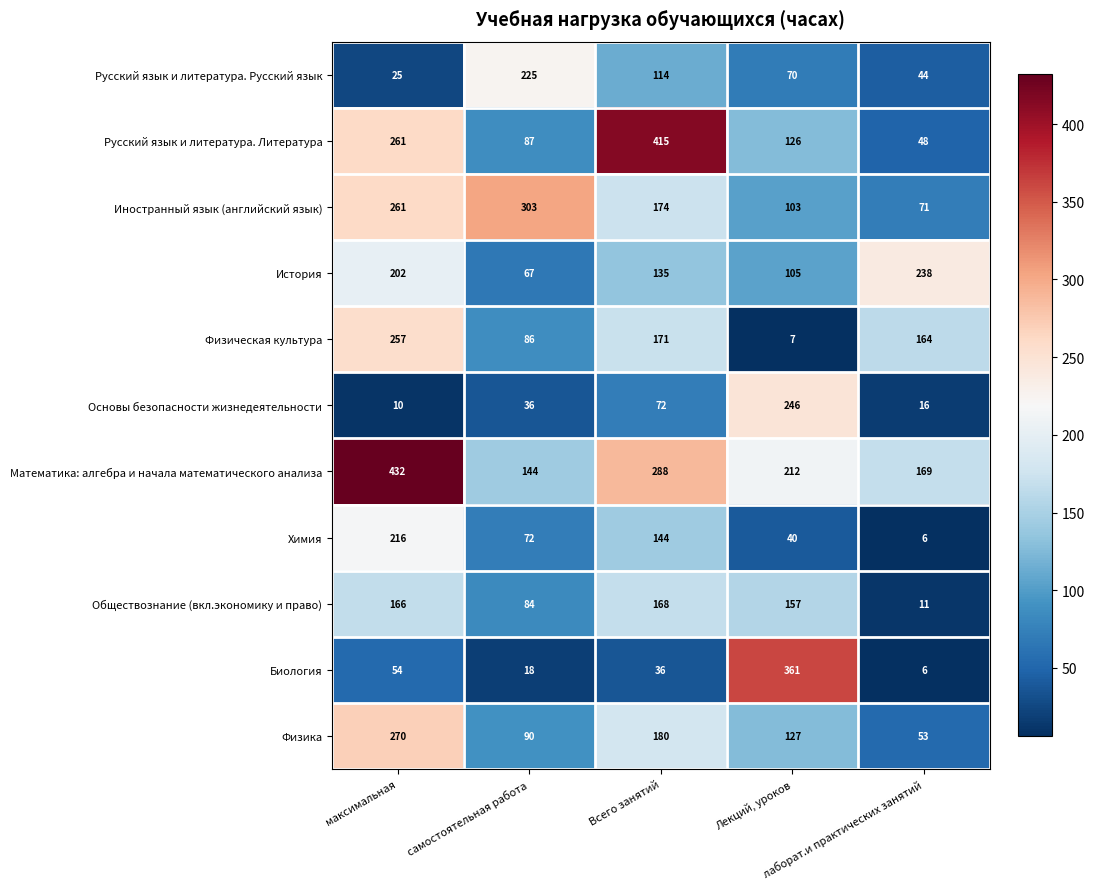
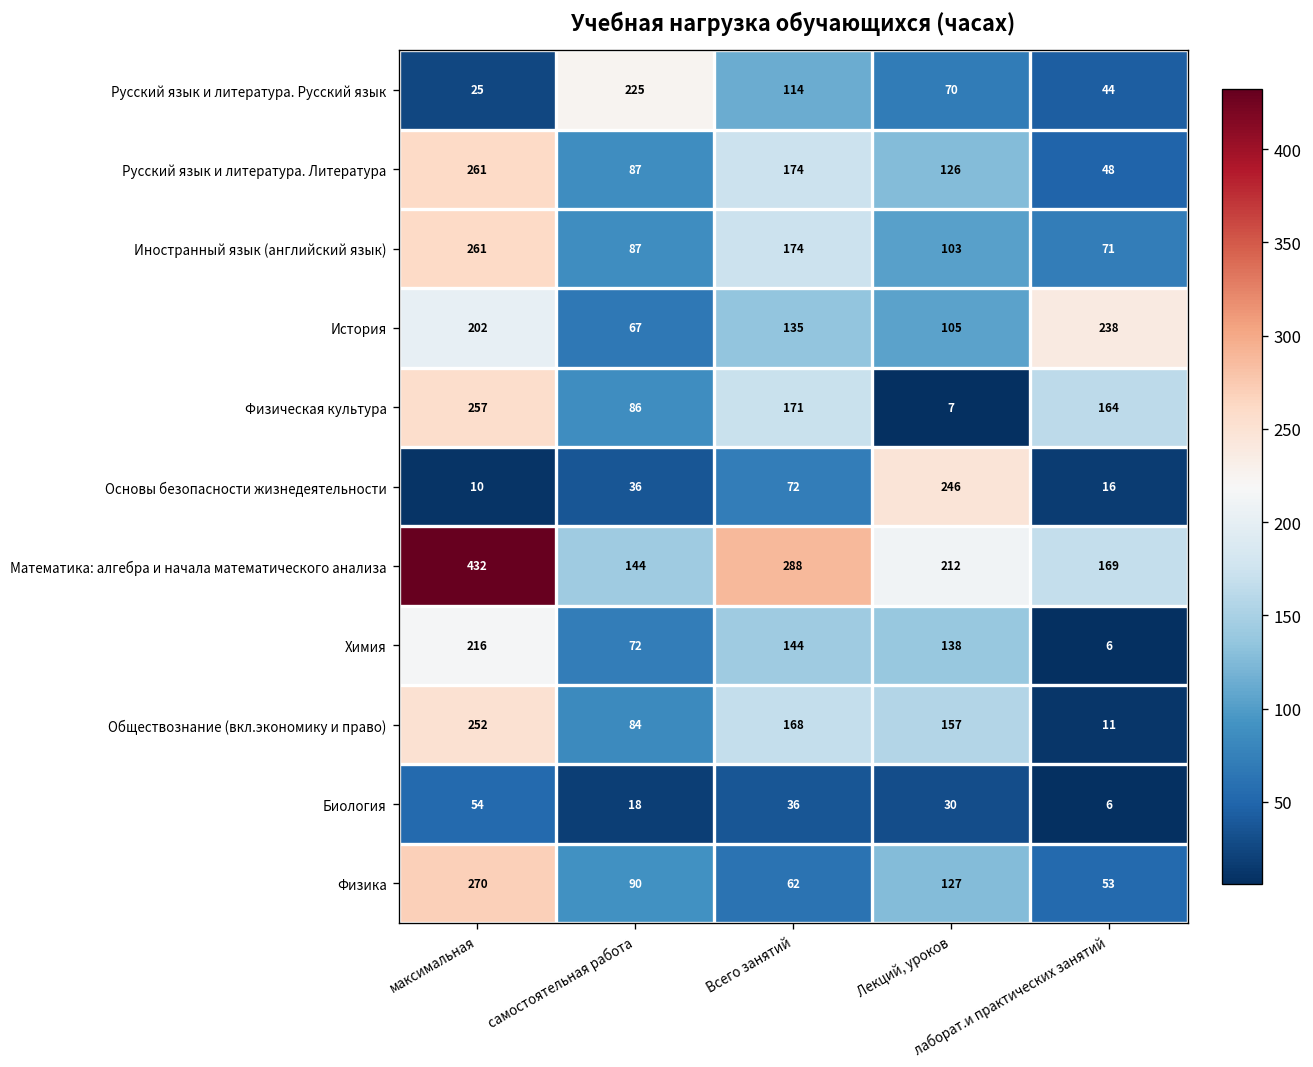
  {
    "Русский язык и литература. Русский язык": {
      "максимальная": 25,
      "самостоятельная работа": 225,
      "Всего занятий": 114,
      "Лекций, уроков": 70,
      "лаборат.и практических занятий": 44
    },
    "Русский язык и литература. Литература": {
      "максимальная": 261,
      "самостоятельная работа": 87,
-     "Всего занятий": 415,
+     "Всего занятий": 174,
      "Лекций, уроков": 126,
      "лаборат.и практических занятий": 48
    },
    "Иностранный язык (английский язык)": {
      "максимальная": 261,
-     "самостоятельная работа": 303,
+     "самостоятельная работа": 87,
      "Всего занятий": 174,
      "Лекций, уроков": 103,
      "лаборат.и практических занятий": 71
    },
    "История": {
      "максимальная": 202,
      "самостоятельная работа": 67,
      "Всего занятий": 135,
      "Лекций, уроков": 105,
      "лаборат.и практических занятий": 238
    },
    "Физическая культура": {
      "максимальная": 257,
      "самостоятельная работа": 86,
      "Всего занятий": 171,
      "Лекций, уроков": 7,
      "лаборат.и практических занятий": 164
    },
    "Основы безопасности жизнедеятельности": {
      "максимальная": 10,
      "самостоятельная работа": 36,
      "Всего занятий": 72,
      "Лекций, уроков": 246,
      "лаборат.и практических занятий": 16
    },
    "Математика: алгебра и начала математического анализа": {
      "максимальная": 432,
      "самостоятельная работа": 144,
      "Всего занятий": 288,
      "Лекций, уроков": 212,
      "лаборат.и практических занятий": 169
    },
    "Химия": {
      "максимальная": 216,
      "самостоятельная работа": 72,
      "Всего занятий": 144,
-     "Лекций, уроков": 40,
+     "Лекций, уроков": 138,
      "лаборат.и практических занятий": 6
    },
    "Обществознание (вкл.экономику и право)": {
-     "максимальная": 166,
+     "максимальная": 252,
      "самостоятельная работа": 84,
      "Всего занятий": 168,
      "Лекций, уроков": 157,
      "лаборат.и практических занятий": 11
    },
    "Биология": {
      "максимальная": 54,
      "самостоятельная работа": 18,
      "Всего занятий": 36,
-     "Лекций, уроков": 361,
+     "Лекций, уроков": 30,
      "лаборат.и практических занятий": 6
    },
    "Физика": {
      "максимальная": 270,
      "самостоятельная работа": 90,
-     "Всего занятий": 180,
+     "Всего занятий": 62,
      "Лекций, уроков": 127,
      "лаборат.и практических занятий": 53
    }
  }
